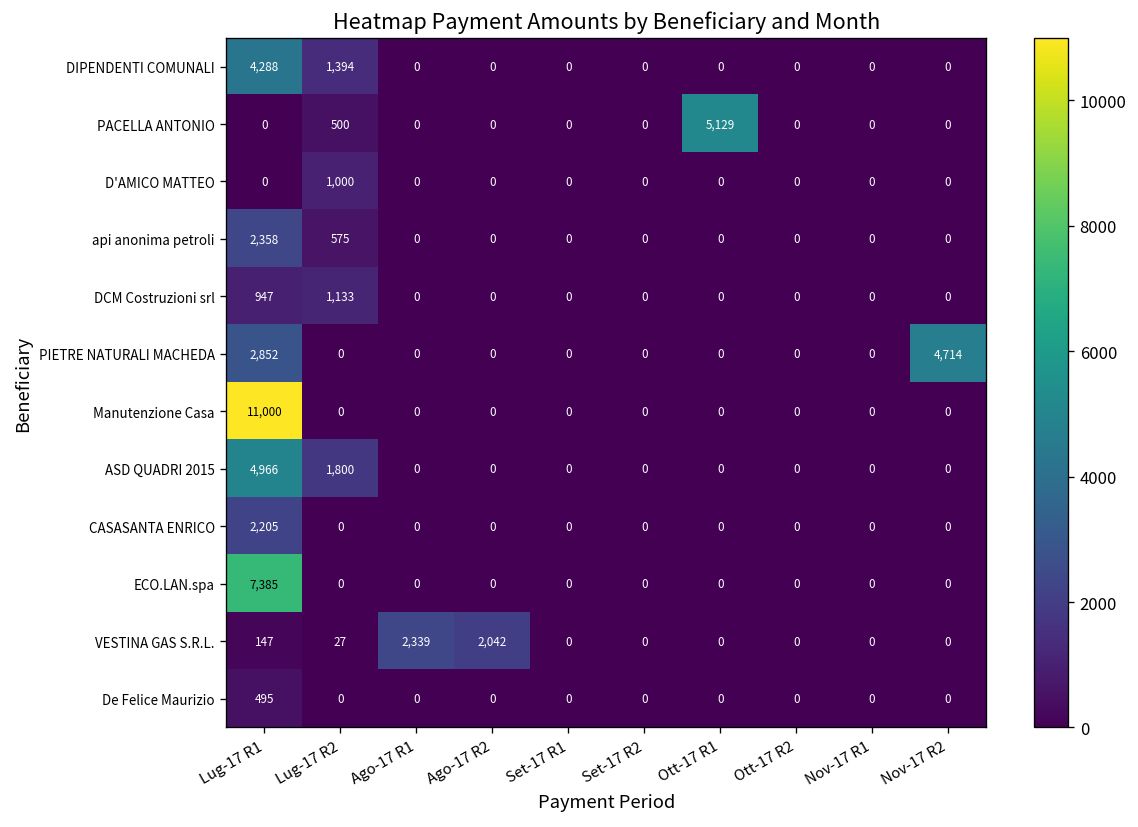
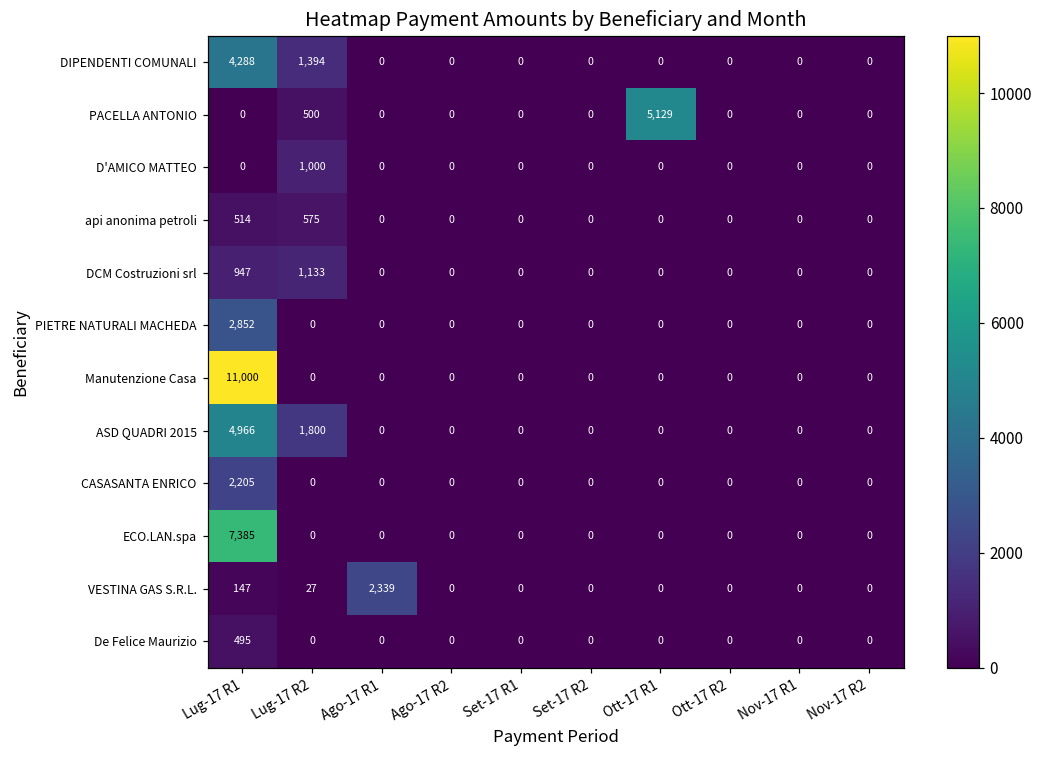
  {
    "DIPENDENTI COMUNALI": {
      "Lug-17 R1": "4,288",
      "Lug-17 R2": "1,394",
      "Ago-17 R1": "0",
      "Ago-17 R2": "0",
      "Set-17 R1": "0",
      "Set-17 R2": "0",
      "Ott-17 R1": "0",
      "Ott-17 R2": "0",
      "Nov-17 R1": "0",
      "Nov-17 R2": "0"
    },
    "PACELLA ANTONIO": {
      "Lug-17 R1": "0",
      "Lug-17 R2": "500",
      "Ago-17 R1": "0",
      "Ago-17 R2": "0",
      "Set-17 R1": "0",
      "Set-17 R2": "0",
      "Ott-17 R1": "5,129",
      "Ott-17 R2": "0",
      "Nov-17 R1": "0",
      "Nov-17 R2": "0"
    },
    "D'AMICO MATTEO": {
      "Lug-17 R1": "0",
      "Lug-17 R2": "1,000",
      "Ago-17 R1": "0",
      "Ago-17 R2": "0",
      "Set-17 R1": "0",
      "Set-17 R2": "0",
      "Ott-17 R1": "0",
      "Ott-17 R2": "0",
      "Nov-17 R1": "0",
      "Nov-17 R2": "0"
    },
    "api anonima petroli": {
-     "Lug-17 R1": "2,358",
+     "Lug-17 R1": "514",
      "Lug-17 R2": "575",
      "Ago-17 R1": "0",
      "Ago-17 R2": "0",
      "Set-17 R1": "0",
      "Set-17 R2": "0",
      "Ott-17 R1": "0",
      "Ott-17 R2": "0",
      "Nov-17 R1": "0",
      "Nov-17 R2": "0"
    },
    "DCM Costruzioni srl": {
      "Lug-17 R1": "947",
      "Lug-17 R2": "1,133",
      "Ago-17 R1": "0",
      "Ago-17 R2": "0",
      "Set-17 R1": "0",
      "Set-17 R2": "0",
      "Ott-17 R1": "0",
      "Ott-17 R2": "0",
      "Nov-17 R1": "0",
      "Nov-17 R2": "0"
    },
    "PIETRE NATURALI MACHEDA": {
      "Lug-17 R1": "2,852",
      "Lug-17 R2": "0",
      "Ago-17 R1": "0",
      "Ago-17 R2": "0",
      "Set-17 R1": "0",
      "Set-17 R2": "0",
      "Ott-17 R1": "0",
      "Ott-17 R2": "0",
      "Nov-17 R1": "0",
-     "Nov-17 R2": "4,714"
+     "Nov-17 R2": "0"
    },
    "Manutenzione Casa": {
      "Lug-17 R1": "11,000",
      "Lug-17 R2": "0",
      "Ago-17 R1": "0",
      "Ago-17 R2": "0",
      "Set-17 R1": "0",
      "Set-17 R2": "0",
      "Ott-17 R1": "0",
      "Ott-17 R2": "0",
      "Nov-17 R1": "0",
      "Nov-17 R2": "0"
    },
    "ASD QUADRI 2015": {
      "Lug-17 R1": "4,966",
      "Lug-17 R2": "1,800",
      "Ago-17 R1": "0",
      "Ago-17 R2": "0",
      "Set-17 R1": "0",
      "Set-17 R2": "0",
      "Ott-17 R1": "0",
      "Ott-17 R2": "0",
      "Nov-17 R1": "0",
      "Nov-17 R2": "0"
    },
    "CASASANTA ENRICO": {
      "Lug-17 R1": "2,205",
      "Lug-17 R2": "0",
      "Ago-17 R1": "0",
      "Ago-17 R2": "0",
      "Set-17 R1": "0",
      "Set-17 R2": "0",
      "Ott-17 R1": "0",
      "Ott-17 R2": "0",
      "Nov-17 R1": "0",
      "Nov-17 R2": "0"
    },
    "ECO.LAN.spa": {
      "Lug-17 R1": "7,385",
      "Lug-17 R2": "0",
      "Ago-17 R1": "0",
      "Ago-17 R2": "0",
      "Set-17 R1": "0",
      "Set-17 R2": "0",
      "Ott-17 R1": "0",
      "Ott-17 R2": "0",
      "Nov-17 R1": "0",
      "Nov-17 R2": "0"
    },
    "VESTINA GAS S.R.L.": {
      "Lug-17 R1": "147",
      "Lug-17 R2": "27",
      "Ago-17 R1": "2,339",
-     "Ago-17 R2": "2,042",
+     "Ago-17 R2": "0",
      "Set-17 R1": "0",
      "Set-17 R2": "0",
      "Ott-17 R1": "0",
      "Ott-17 R2": "0",
      "Nov-17 R1": "0",
      "Nov-17 R2": "0"
    },
    "De Felice Maurizio": {
      "Lug-17 R1": "495",
      "Lug-17 R2": "0",
      "Ago-17 R1": "0",
      "Ago-17 R2": "0",
      "Set-17 R1": "0",
      "Set-17 R2": "0",
      "Ott-17 R1": "0",
      "Ott-17 R2": "0",
      "Nov-17 R1": "0",
      "Nov-17 R2": "0"
    }
  }
